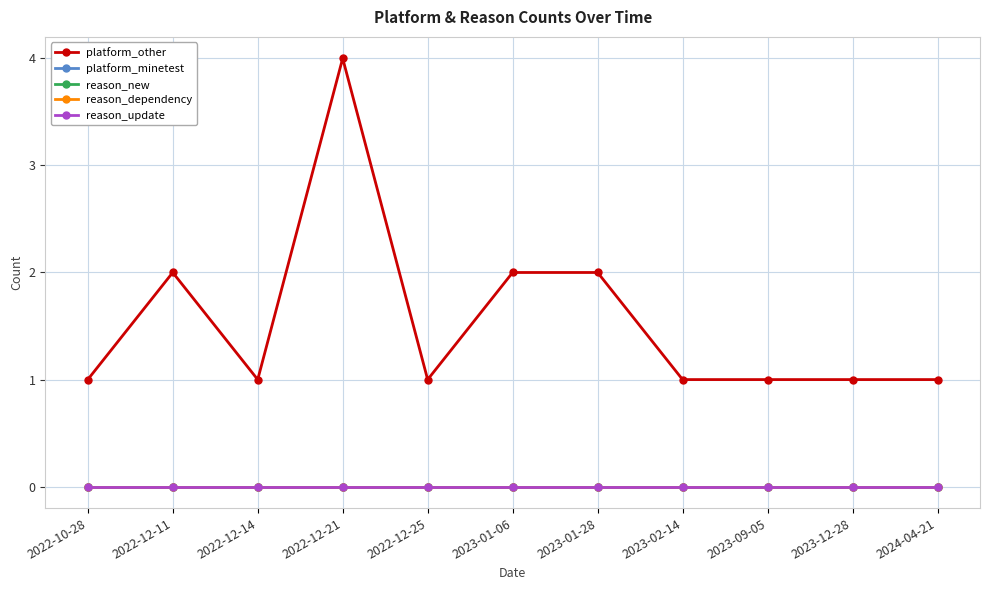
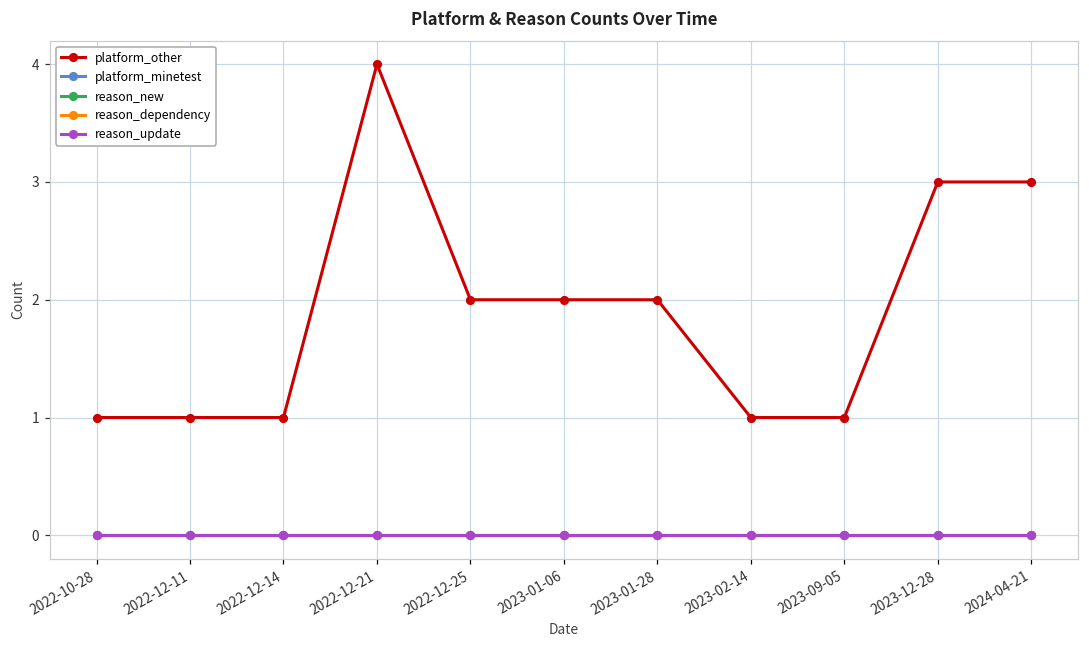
  {
    "platform_other": {
      "2022-10-28": 1,
-     "2022-12-11": 2,
+     "2022-12-11": 1,
      "2022-12-14": 1,
      "2022-12-21": 4,
-     "2022-12-25": 1,
+     "2022-12-25": 2,
      "2023-01-06": 2,
      "2023-01-28": 2,
      "2023-02-14": 1,
      "2023-09-05": 1,
-     "2023-12-28": 1,
-     "2024-04-21": 1
+     "2023-12-28": 3,
+     "2024-04-21": 3
    },
    "reason_update": {
      "2022-10-28": 0,
      "2022-12-11": 0,
      "2022-12-14": 0,
      "2022-12-21": 0,
      "2022-12-25": 0,
      "2023-01-06": 0,
      "2023-01-28": 0,
      "2023-02-14": 0,
      "2023-09-05": 0,
      "2023-12-28": 0,
      "2024-04-21": 0
    }
  }
